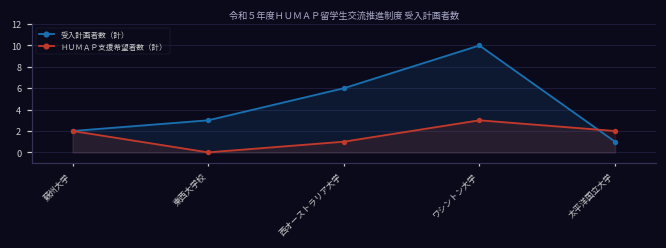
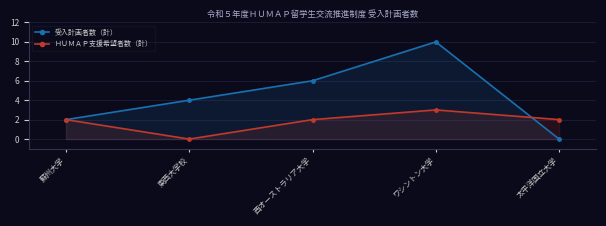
  {
    "受入計画者数（計）": {
-     "東西大学校": 3,
+     "東西大学校": 4,
      "西オーストラリア大学": 6,
      "ワシントン大学": 10,
-     "太平洋国立大学": 1
+     "太平洋国立大学": 0
    },
    "ＨＵＭＡＰ支援希望者数（計）": {
      "東西大学校": 0,
-     "西オーストラリア大学": 1,
+     "西オーストラリア大学": 2,
      "ワシントン大学": 3,
      "太平洋国立大学": 2
    }
  }
